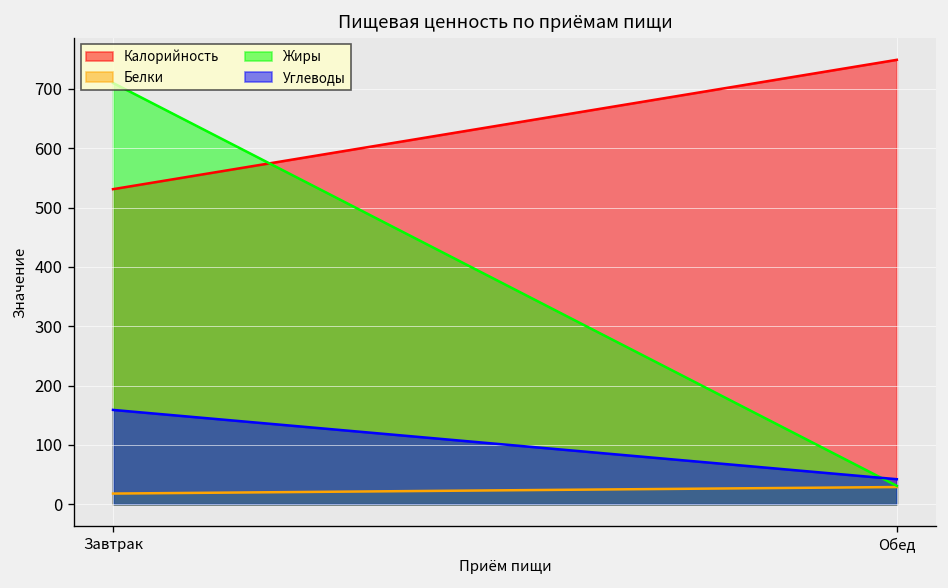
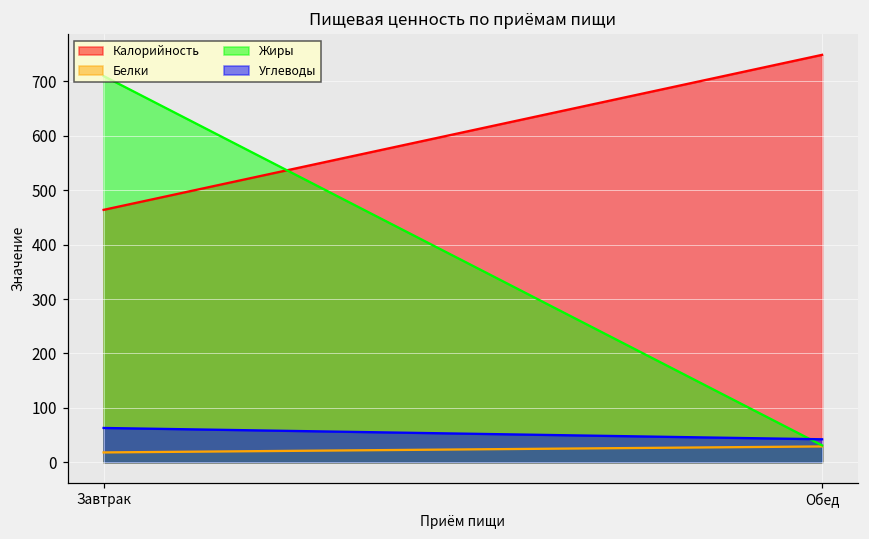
  {
    "Калорийность": {
-     "Завтрак": 530,
+     "Завтрак": 460,
      "Обед": 750
    },
    "Белки": {
      "Завтрак": 20
    },
    "Углеводы": {
-     "Завтрак": 160,
+     "Завтрак": 60,
      "Обед": 40
    }
  }
